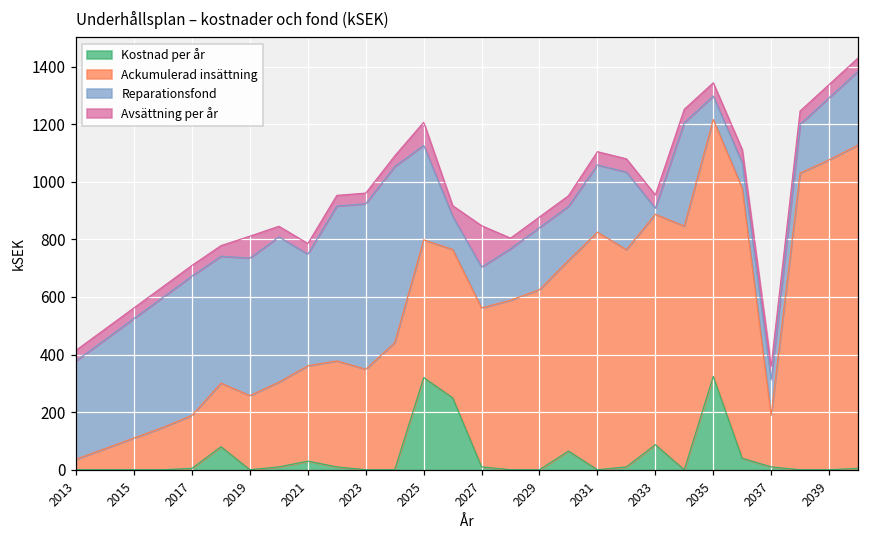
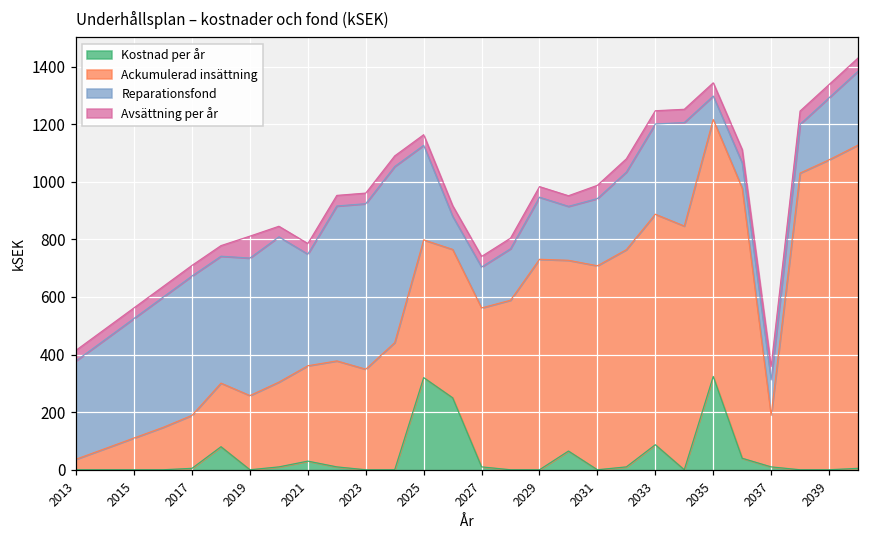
  {
    "Kostnad per år": {
      "2013": 0,
      "2015": 0,
      "2017": 10,
      "2019": 0,
      "2021": 30,
      "2023": 0,
      "2025": 320,
      "2027": 10,
      "2029": 0,
      "2031": 0,
      "2033": 90,
      "2035": 320,
      "2037": 10,
      "2039": 0
    },
    "Ackumulerad insättning": {
      "2013": 40,
      "2015": 110,
      "2017": 180,
      "2019": 260,
      "2021": 330,
      "2023": 350,
      "2025": 480,
      "2027": 550,
-     "2029": 630,
-     "2031": 830,
+     "2029": 730,
+     "2031": 710,
      "2033": 800,
      "2035": 890,
      "2037": 180,
      "2039": 1080
    },
    "Reparationsfond": {
      "2013": 340,
      "2015": 420,
      "2017": 480,
      "2019": 480,
      "2021": 390,
      "2023": 570,
      "2025": 330,
      "2027": 140,
      "2029": 220,
      "2031": 230,
-     "2033": 20,
+     "2033": 310,
      "2035": 80,
      "2037": 120,
      "2039": 220
    },
    "Avsättning per år": {
      "2013": 40,
      "2015": 40,
      "2017": 40,
      "2019": 80,
      "2021": 40,
      "2023": 40,
-     "2025": 80,
-     "2027": 140,
+     "2025": 40,
+     "2027": 40,
      "2029": 40,
      "2031": 50,
      "2033": 50,
      "2035": 50,
      "2037": 50,
      "2039": 50
    }
  }
